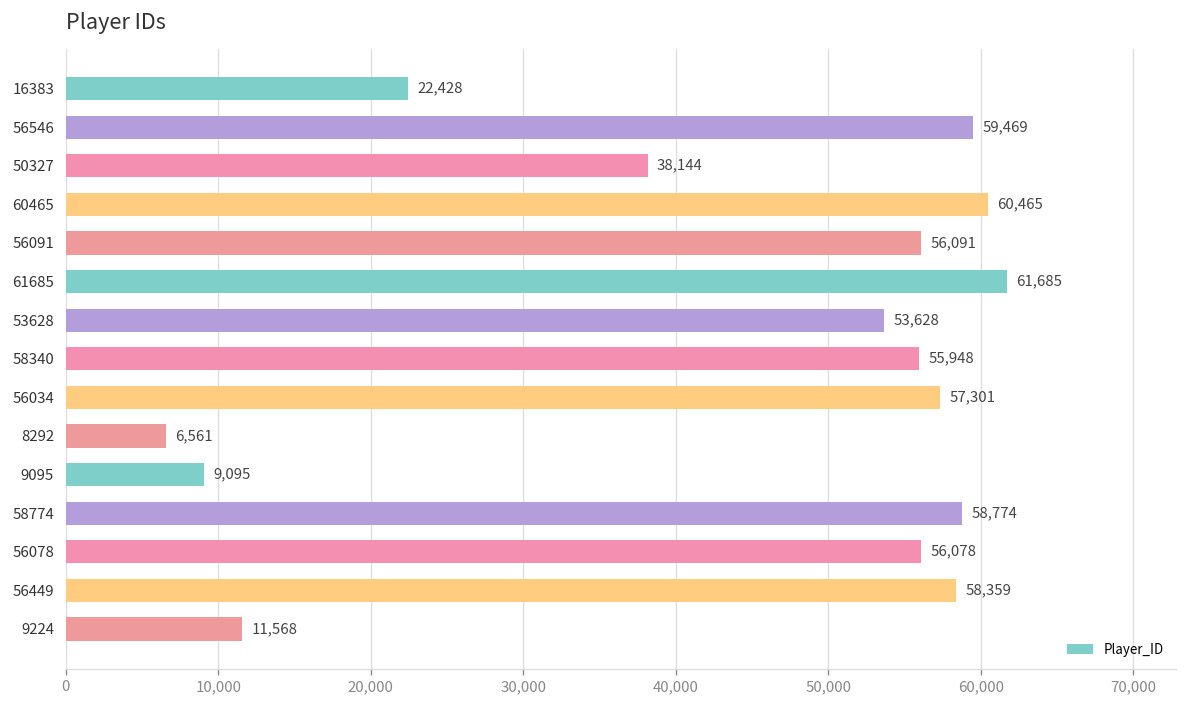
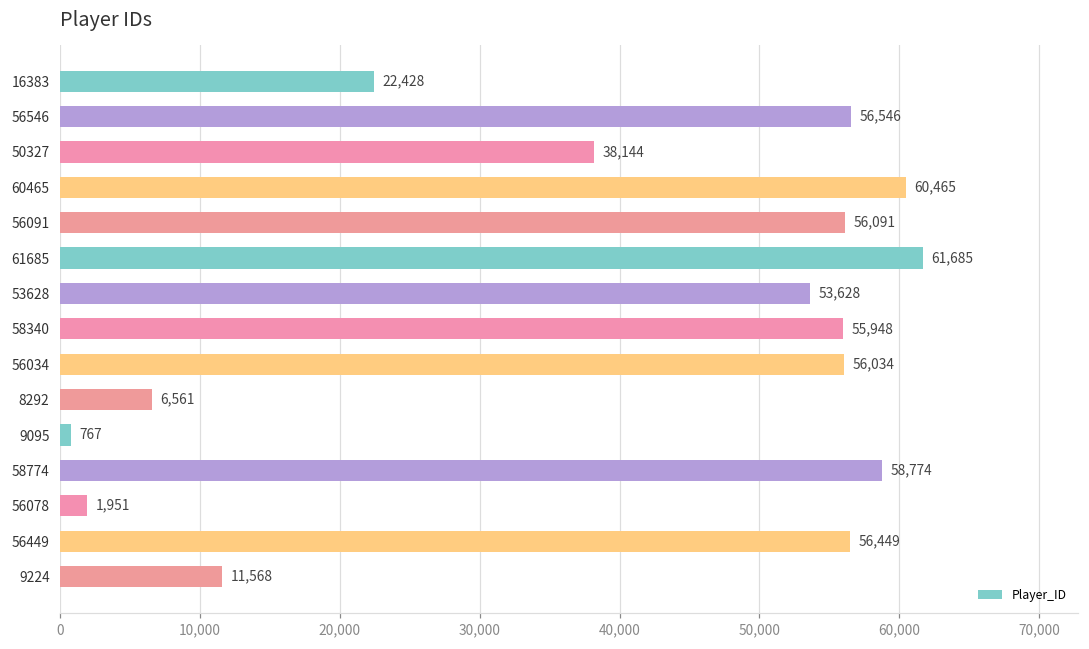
  {
    "16383": "22,428",
-   "56546": "59,469",
+   "56546": "56,546",
    "50327": "38,144",
    "60465": "60,465",
    "56091": "56,091",
    "61685": "61,685",
    "53628": "53,628",
    "58340": "55,948",
-   "56034": "57,301",
+   "56034": "56,034",
    "8292": "6,561",
-   "9095": "9,095",
+   "9095": "767",
    "58774": "58,774",
-   "56078": "56,078",
-   "56449": "58,359",
+   "56078": "1,951",
+   "56449": "56,449",
    "9224": "11,568"
  }
